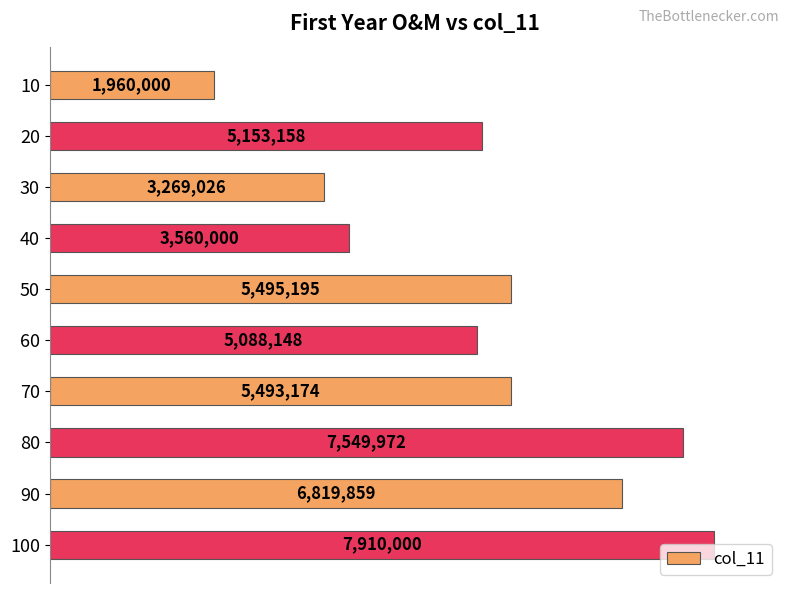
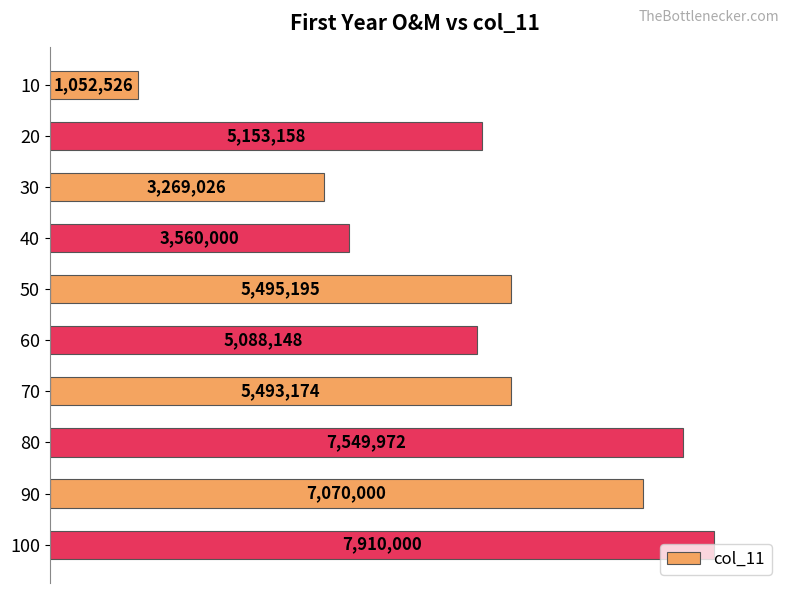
  {
-   "10": "1,960,000",
+   "10": "1,052,526",
    "20": "5,153,158",
    "30": "3,269,026",
    "40": "3,560,000",
    "50": "5,495,195",
    "60": "5,088,148",
    "70": "5,493,174",
    "80": "7,549,972",
-   "90": "6,819,859"
+   "90": "7,070,000"
  }
